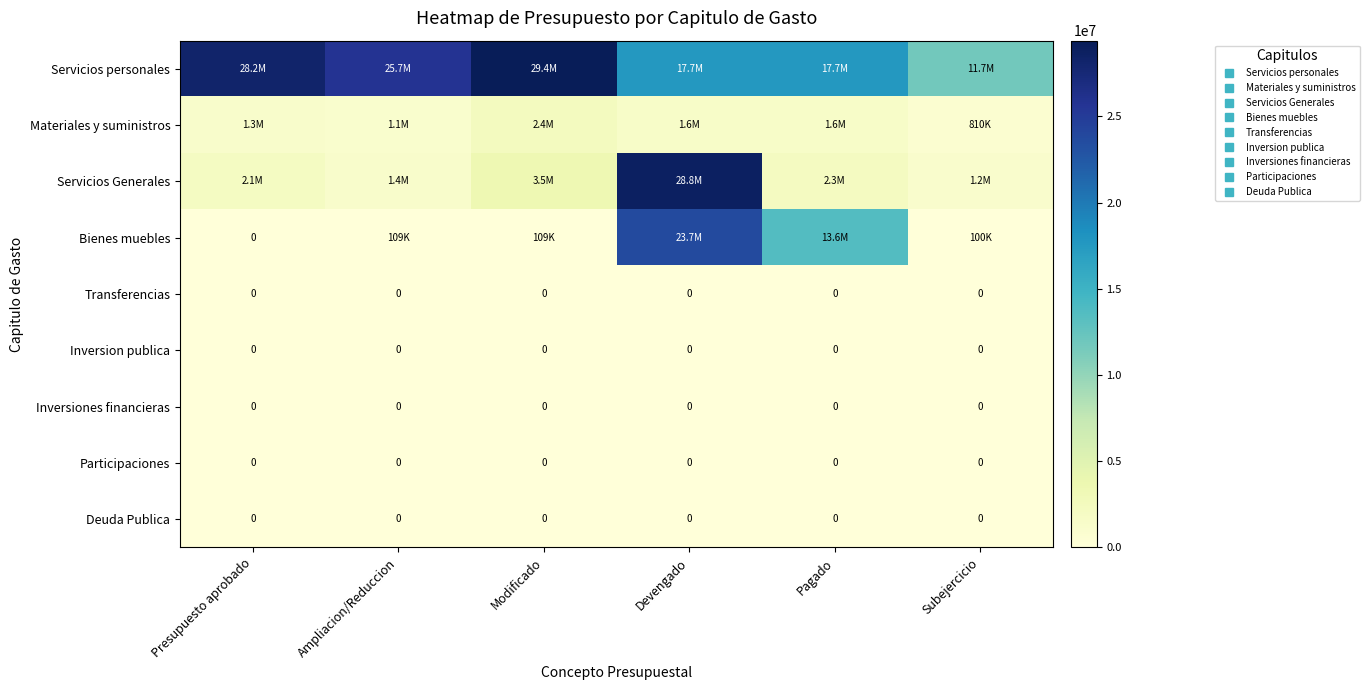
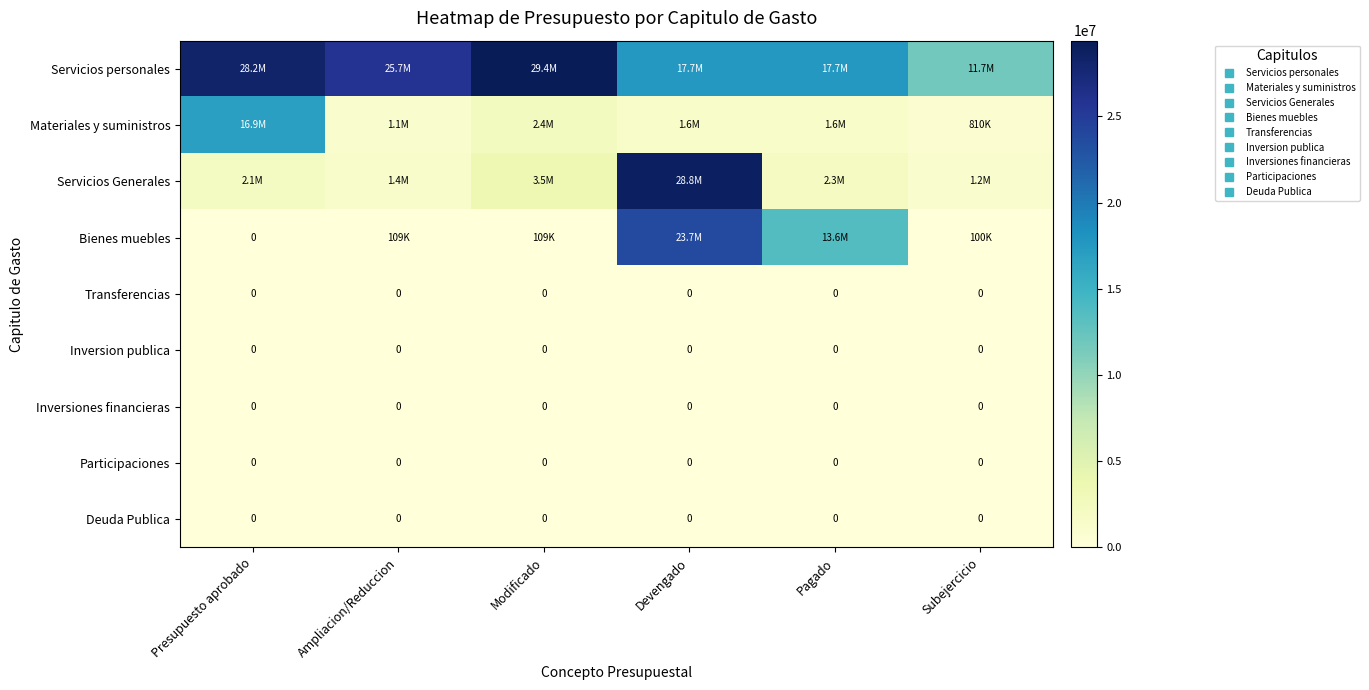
  {
    "Servicios personales": {
      "Presupuesto aprobado": "28.2M",
      "Ampliacion/Reduccion": "25.7M",
      "Modificado": "29.4M",
      "Devengado": "17.7M",
      "Pagado": "17.7M",
      "Subejercicio": "11.7M"
    },
    "Materiales y suministros": {
-     "Presupuesto aprobado": "1.3M",
+     "Presupuesto aprobado": "16.9M",
      "Ampliacion/Reduccion": "1.1M",
      "Modificado": "2.4M",
      "Devengado": "1.6M",
      "Pagado": "1.6M",
      "Subejercicio": "810K"
    },
    "Servicios Generales": {
      "Presupuesto aprobado": "2.1M",
      "Ampliacion/Reduccion": "1.4M",
      "Modificado": "3.5M",
      "Devengado": "28.8M",
      "Pagado": "2.3M",
      "Subejercicio": "1.2M"
    },
    "Bienes muebles": {
      "Presupuesto aprobado": "0",
      "Ampliacion/Reduccion": "109K",
      "Modificado": "109K",
      "Devengado": "23.7M",
      "Pagado": "13.6M",
      "Subejercicio": "100K"
    },
    "Transferencias": {
      "Presupuesto aprobado": "0",
      "Ampliacion/Reduccion": "0",
      "Modificado": "0",
      "Devengado": "0",
      "Pagado": "0",
      "Subejercicio": "0"
    },
    "Inversion publica": {
      "Presupuesto aprobado": "0",
      "Ampliacion/Reduccion": "0",
      "Modificado": "0",
      "Devengado": "0",
      "Pagado": "0",
      "Subejercicio": "0"
    },
    "Inversiones financieras": {
      "Presupuesto aprobado": "0",
      "Ampliacion/Reduccion": "0",
      "Modificado": "0",
      "Devengado": "0",
      "Pagado": "0",
      "Subejercicio": "0"
    },
    "Participaciones": {
      "Presupuesto aprobado": "0",
      "Ampliacion/Reduccion": "0",
      "Modificado": "0",
      "Devengado": "0",
      "Pagado": "0",
      "Subejercicio": "0"
    },
    "Deuda Publica": {
      "Presupuesto aprobado": "0",
      "Ampliacion/Reduccion": "0",
      "Modificado": "0",
      "Devengado": "0",
      "Pagado": "0",
      "Subejercicio": "0"
    }
  }
